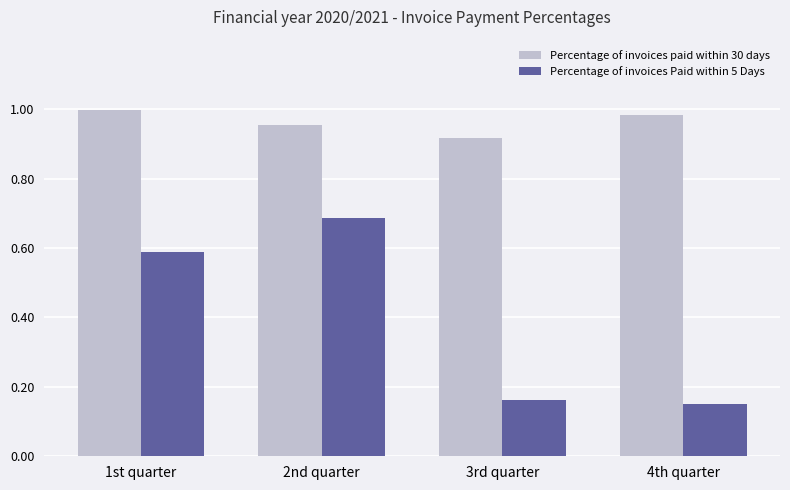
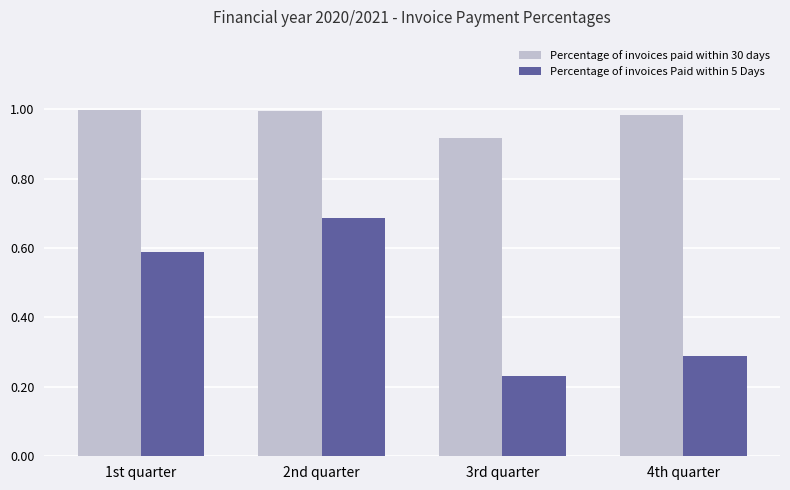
  {
    "Percentage of invoices paid within 30 days": {
      "1st quarter": 1.00,
-     "2nd quarter": 0.96,
+     "2nd quarter": 1.00,
      "3rd quarter": 0.92,
      "4th quarter": 0.98
    },
    "Percentage of invoices Paid within 5 Days": {
      "1st quarter": 0.59,
      "2nd quarter": 0.69,
-     "3rd quarter": 0.16,
-     "4th quarter": 0.15
+     "3rd quarter": 0.23,
+     "4th quarter": 0.29
    }
  }
